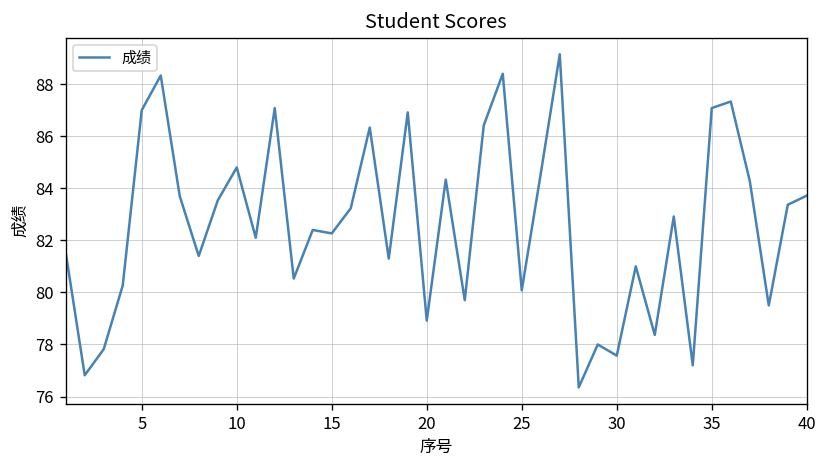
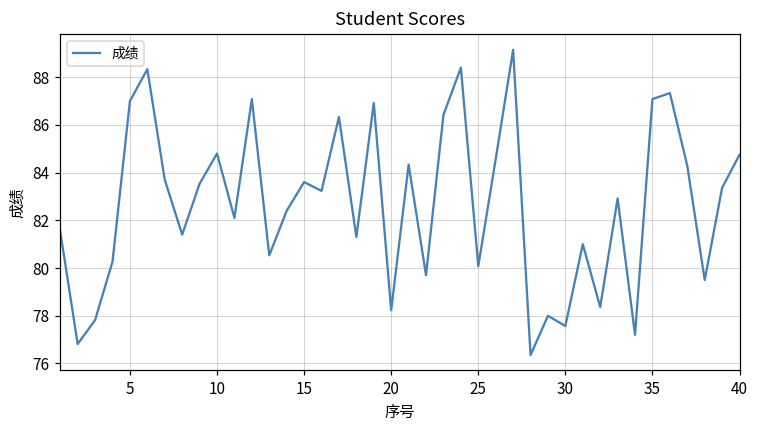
  {
    "5": 87.0,
    "10": 84.8,
-   "15": 82.3,
-   "20": 78.9,
+   "15": 83.6,
+   "20": 78.2,
    "25": 80.1,
    "30": 77.6,
    "35": 87.1,
-   "40": 83.7
+   "40": 84.8
  }
